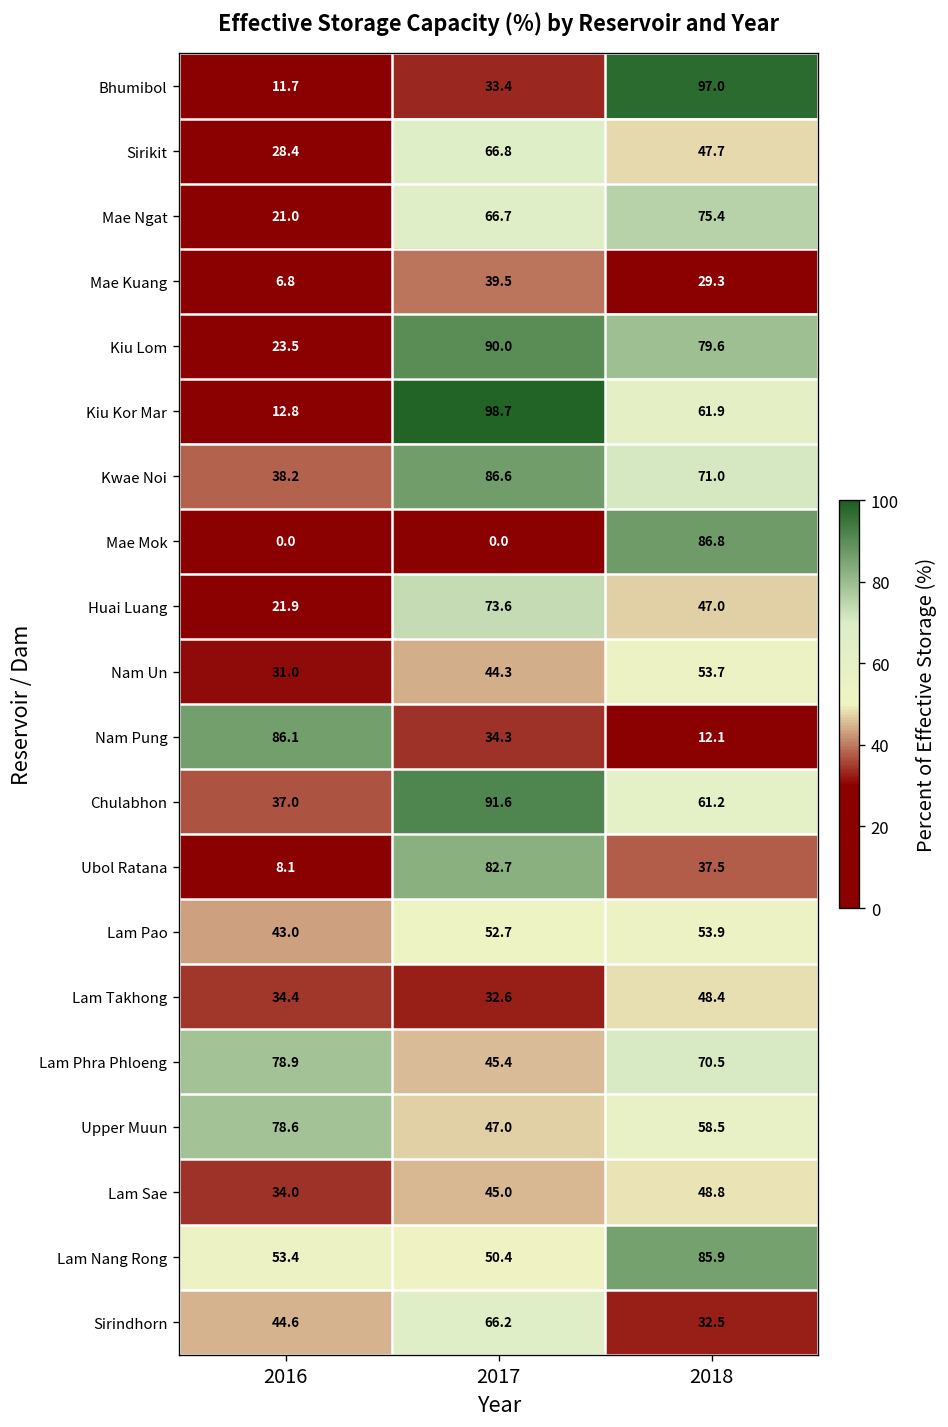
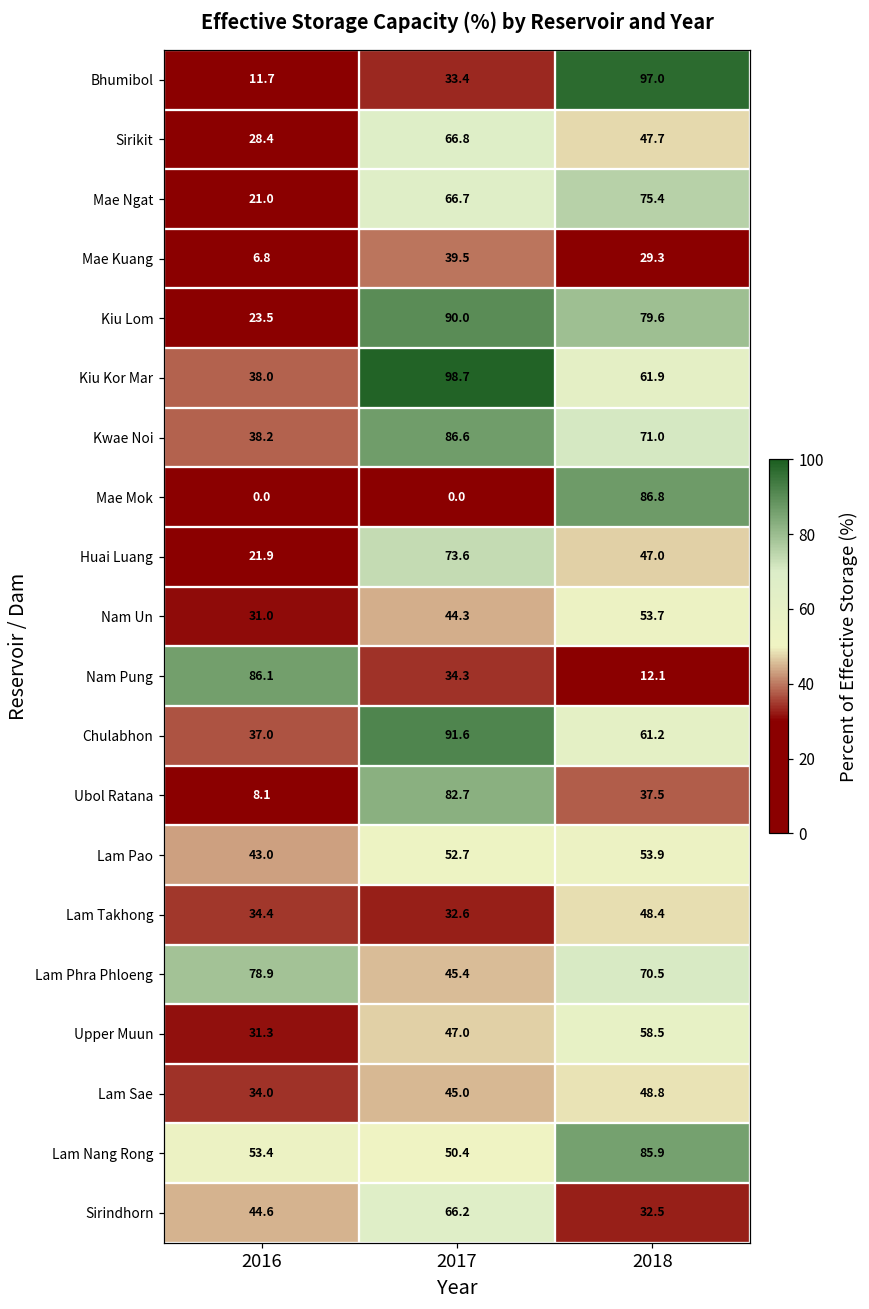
  {
    "Bhumibol": {
      "2016": 11.7,
      "2017": 33.4,
      "2018": 97.0
    },
    "Sirikit": {
      "2016": 28.4,
      "2017": 66.8,
      "2018": 47.7
    },
    "Mae Ngat": {
      "2016": 21.0,
      "2017": 66.7,
      "2018": 75.4
    },
    "Mae Kuang": {
      "2016": 6.8,
      "2017": 39.5,
      "2018": 29.3
    },
    "Kiu Lom": {
      "2016": 23.5,
      "2017": 90.0,
      "2018": 79.6
    },
    "Kiu Kor Mar": {
-     "2016": 12.8,
+     "2016": 38.0,
      "2017": 98.7,
      "2018": 61.9
    },
    "Kwae Noi": {
      "2016": 38.2,
      "2017": 86.6,
      "2018": 71.0
    },
    "Mae Mok": {
      "2016": 0.0,
      "2017": 0.0,
      "2018": 86.8
    },
    "Huai Luang": {
      "2016": 21.9,
      "2017": 73.6,
      "2018": 47.0
    },
    "Nam Un": {
      "2016": 31.0,
      "2017": 44.3,
      "2018": 53.7
    },
    "Nam Pung": {
      "2016": 86.1,
      "2017": 34.3,
      "2018": 12.1
    },
    "Chulabhon": {
      "2016": 37.0,
      "2017": 91.6,
      "2018": 61.2
    },
    "Ubol Ratana": {
      "2016": 8.1,
      "2017": 82.7,
      "2018": 37.5
    },
    "Lam Pao": {
      "2016": 43.0,
      "2017": 52.7,
      "2018": 53.9
    },
    "Lam Takhong": {
      "2016": 34.4,
      "2017": 32.6,
      "2018": 48.4
    },
    "Lam Phra Phloeng": {
      "2016": 78.9,
      "2017": 45.4,
      "2018": 70.5
    },
    "Upper Muun": {
-     "2016": 78.6,
+     "2016": 31.3,
      "2017": 47.0,
      "2018": 58.5
    },
    "Lam Sae": {
      "2016": 34.0,
      "2017": 45.0,
      "2018": 48.8
    },
    "Lam Nang Rong": {
      "2016": 53.4,
      "2017": 50.4,
      "2018": 85.9
    },
    "Sirindhorn": {
      "2016": 44.6,
      "2017": 66.2,
      "2018": 32.5
    }
  }
